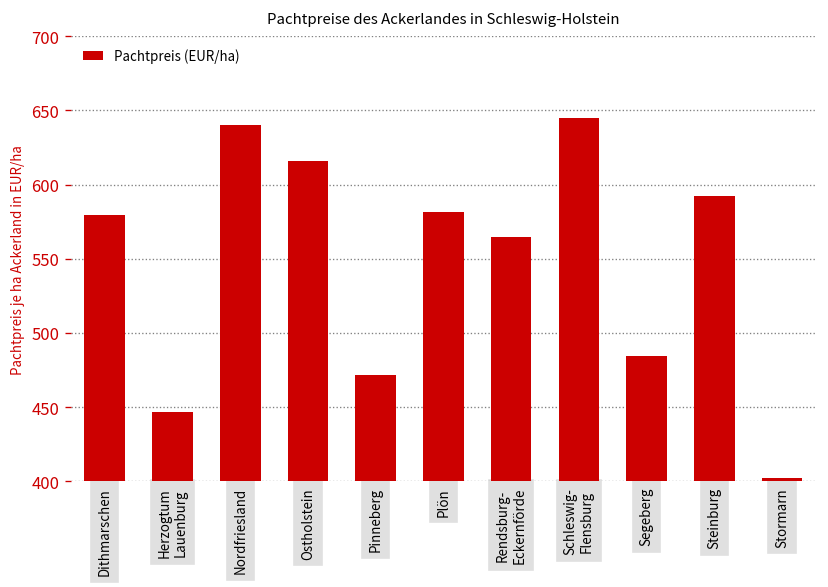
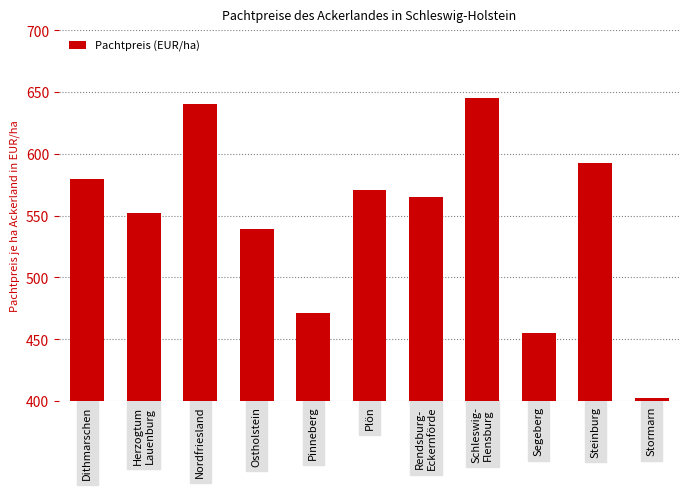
  {
    "Dithmarschen": 579,
-   "Herzogtum Lauenburg": 447,
+   "Herzogtum Lauenburg": 552,
    "Nordfriesland": 640,
-   "Ostholstein": 616,
+   "Ostholstein": 539,
    "Pinneberg": 471,
-   "Plön": 581,
+   "Plön": 571,
    "Rendsburg- Eckernförde": 565,
    "Schleswig- Flensburg": 645,
-   "Segeberg": 484,
+   "Segeberg": 455,
    "Steinburg": 593,
    "Stormarn": 402
  }
